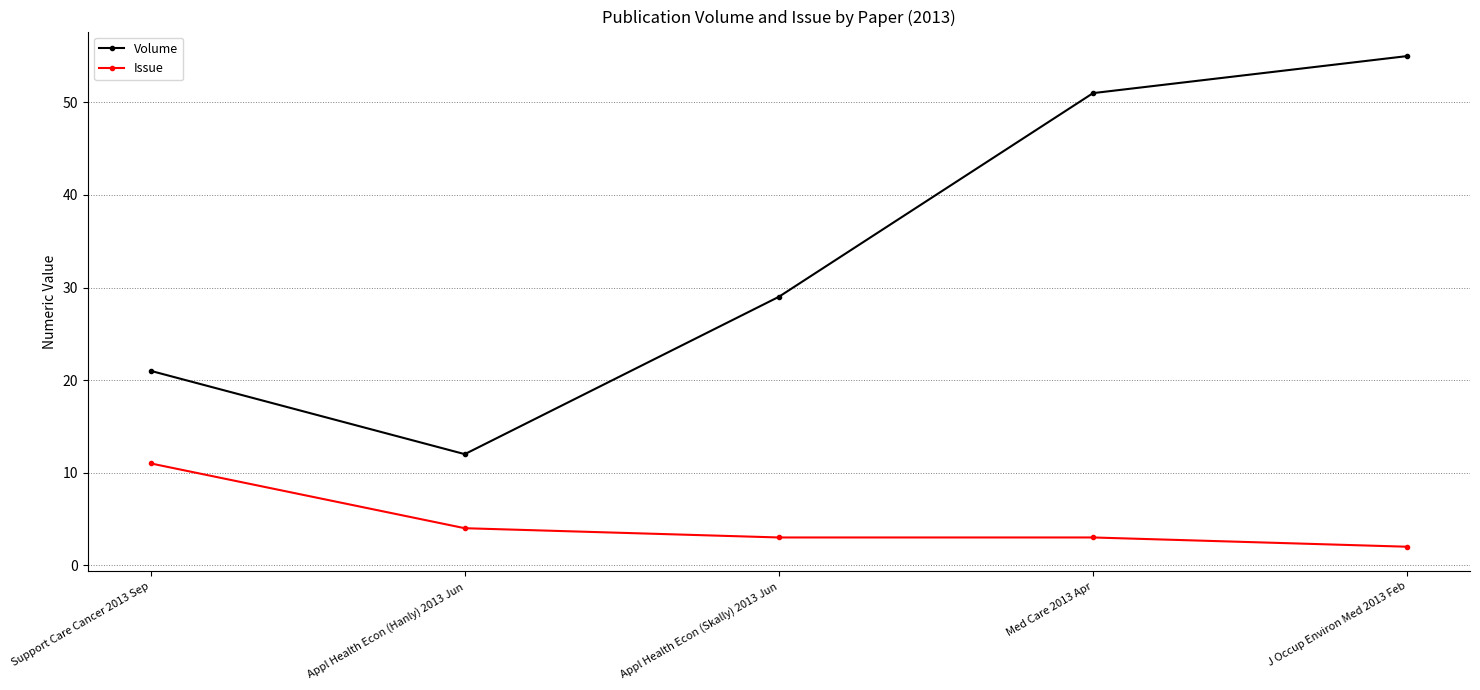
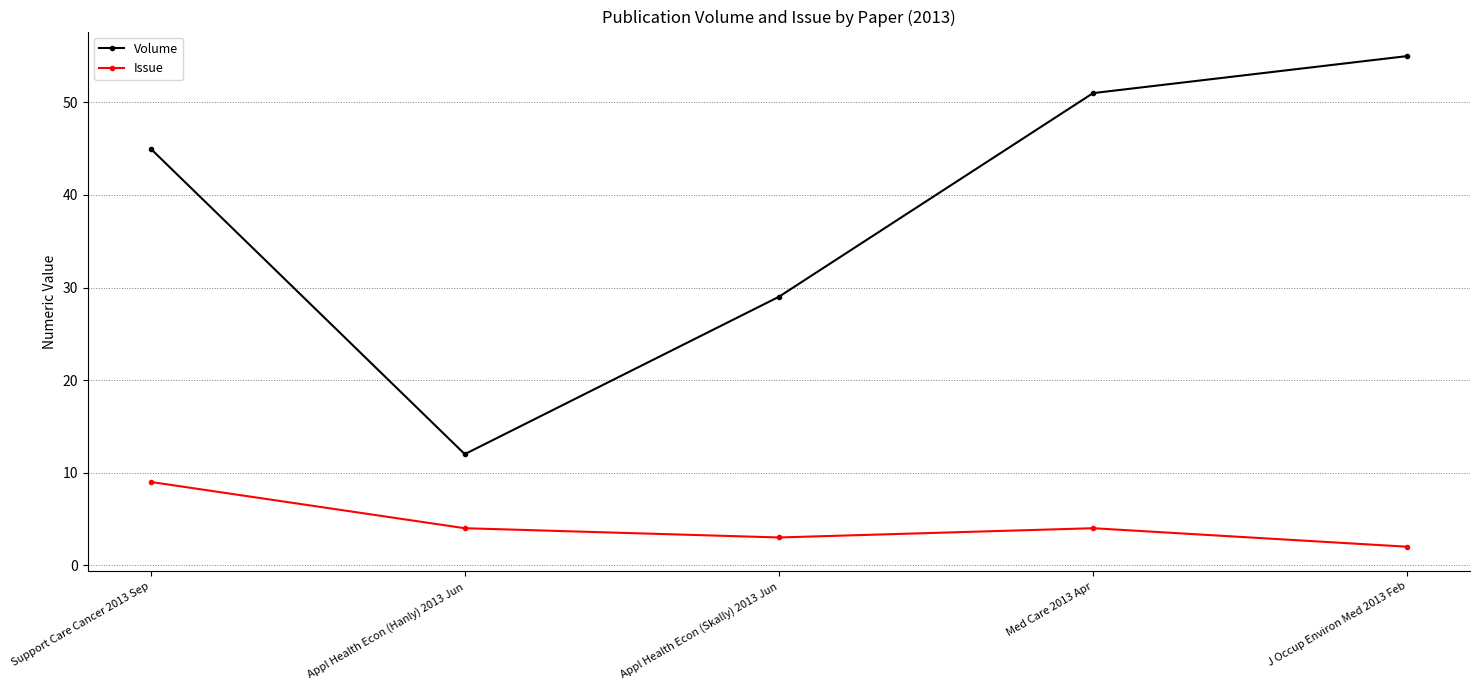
  {
    "Volume": {
-     "Support Care Cancer 2013 Sep": 21,
+     "Support Care Cancer 2013 Sep": 45,
      "Appl Health Econ (Hanly) 2013 Jun": 12,
      "Appl Health Econ (Skally) 2013 Jun": 29,
      "Med Care 2013 Apr": 51,
      "J Occup Environ Med 2013 Feb": 55
    },
    "Issue": {
-     "Support Care Cancer 2013 Sep": 11,
+     "Support Care Cancer 2013 Sep": 9,
      "Appl Health Econ (Hanly) 2013 Jun": 4,
      "Appl Health Econ (Skally) 2013 Jun": 3,
-     "Med Care 2013 Apr": 3,
+     "Med Care 2013 Apr": 4,
      "J Occup Environ Med 2013 Feb": 2
    }
  }
